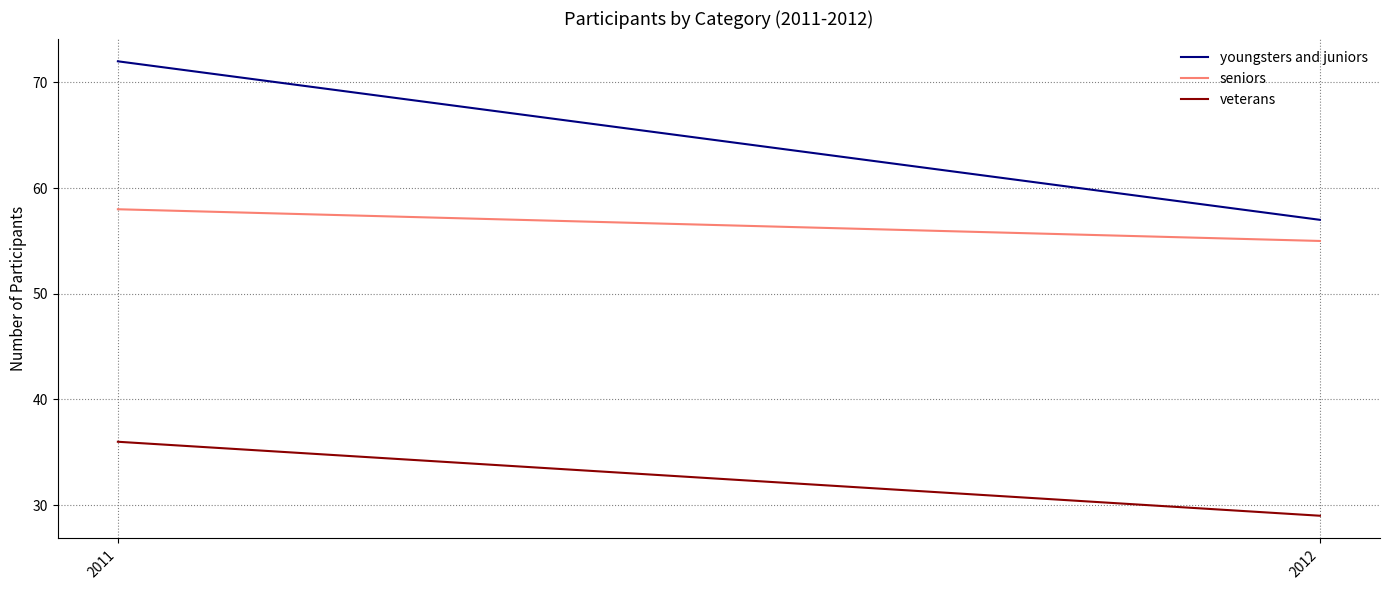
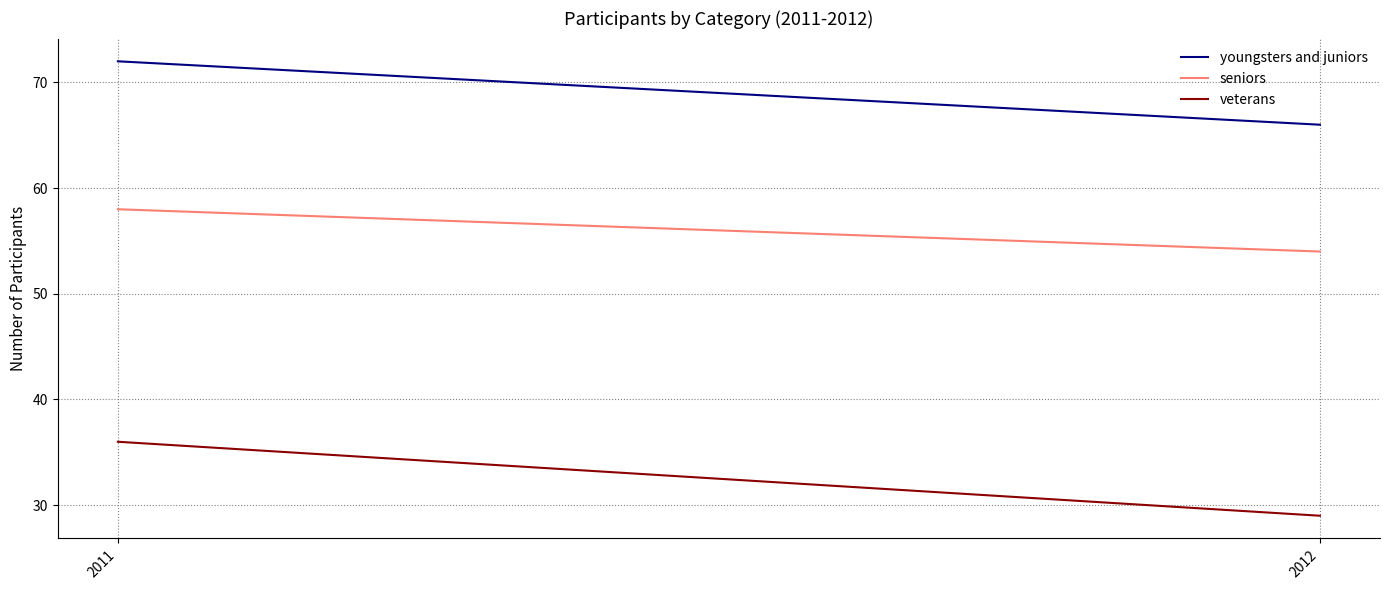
  {
    "youngsters and juniors": {
      "2011": 72,
-     "2012": 57
+     "2012": 66
    },
    "seniors": {
      "2011": 58,
-     "2012": 55
+     "2012": 54
    },
    "veterans": {
      "2011": 36,
      "2012": 29
    }
  }
